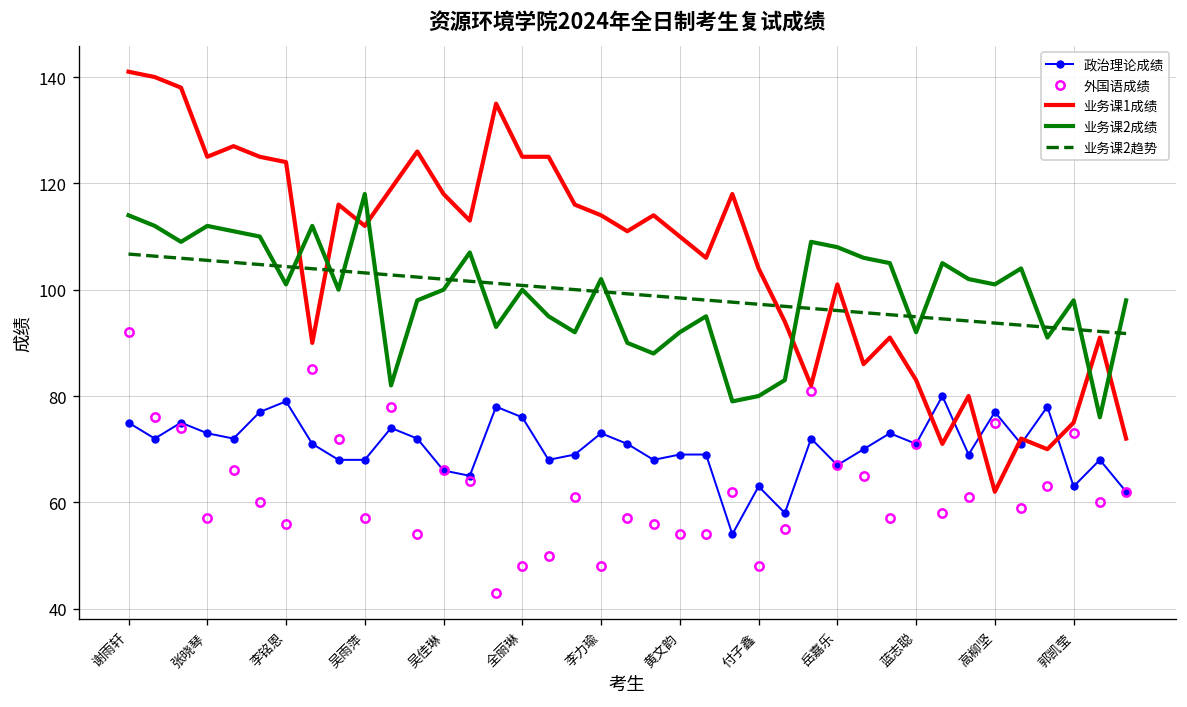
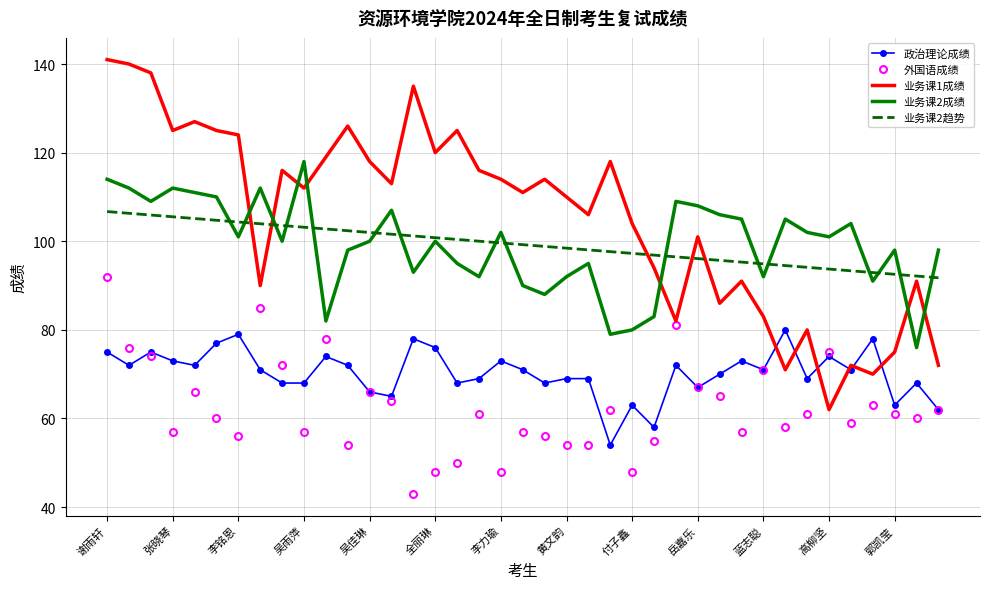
  {
    "政治理论成绩": {
      "谢雨轩": 75,
      "张晓琴": 73,
      "李铭恩": 79,
      "吴雨萍": 68,
      "全丽琳": 76,
      "李力瑜": 73,
      "黄文韵": 69,
      "付子鑫": 63,
-     "高柳坚": 77,
+     "高柳坚": 74,
      "郭凯莹": 63
    },
    "外国语成绩": {
      "谢雨轩": 92,
      "张晓琴": 57,
      "李铭恩": 56,
      "吴雨萍": 57,
      "全丽琳": 48,
      "李力瑜": 48,
      "黄文韵": 54,
      "付子鑫": 48,
      "高柳坚": 75,
-     "郭凯莹": 73
+     "郭凯莹": 61
    },
    "业务课1成绩": {
      "谢雨轩": 141,
      "张晓琴": 125,
      "李铭恩": 124,
      "吴雨萍": 112,
      "吴佳琳": 118,
-     "全丽琳": 125,
+     "全丽琳": 120,
      "李力瑜": 114,
      "黄文韵": 110,
      "付子鑫": 104,
      "岳嘉乐": 101,
      "蓝志聪": 83,
      "高柳坚": 62,
      "郭凯莹": 75
    }
  }
